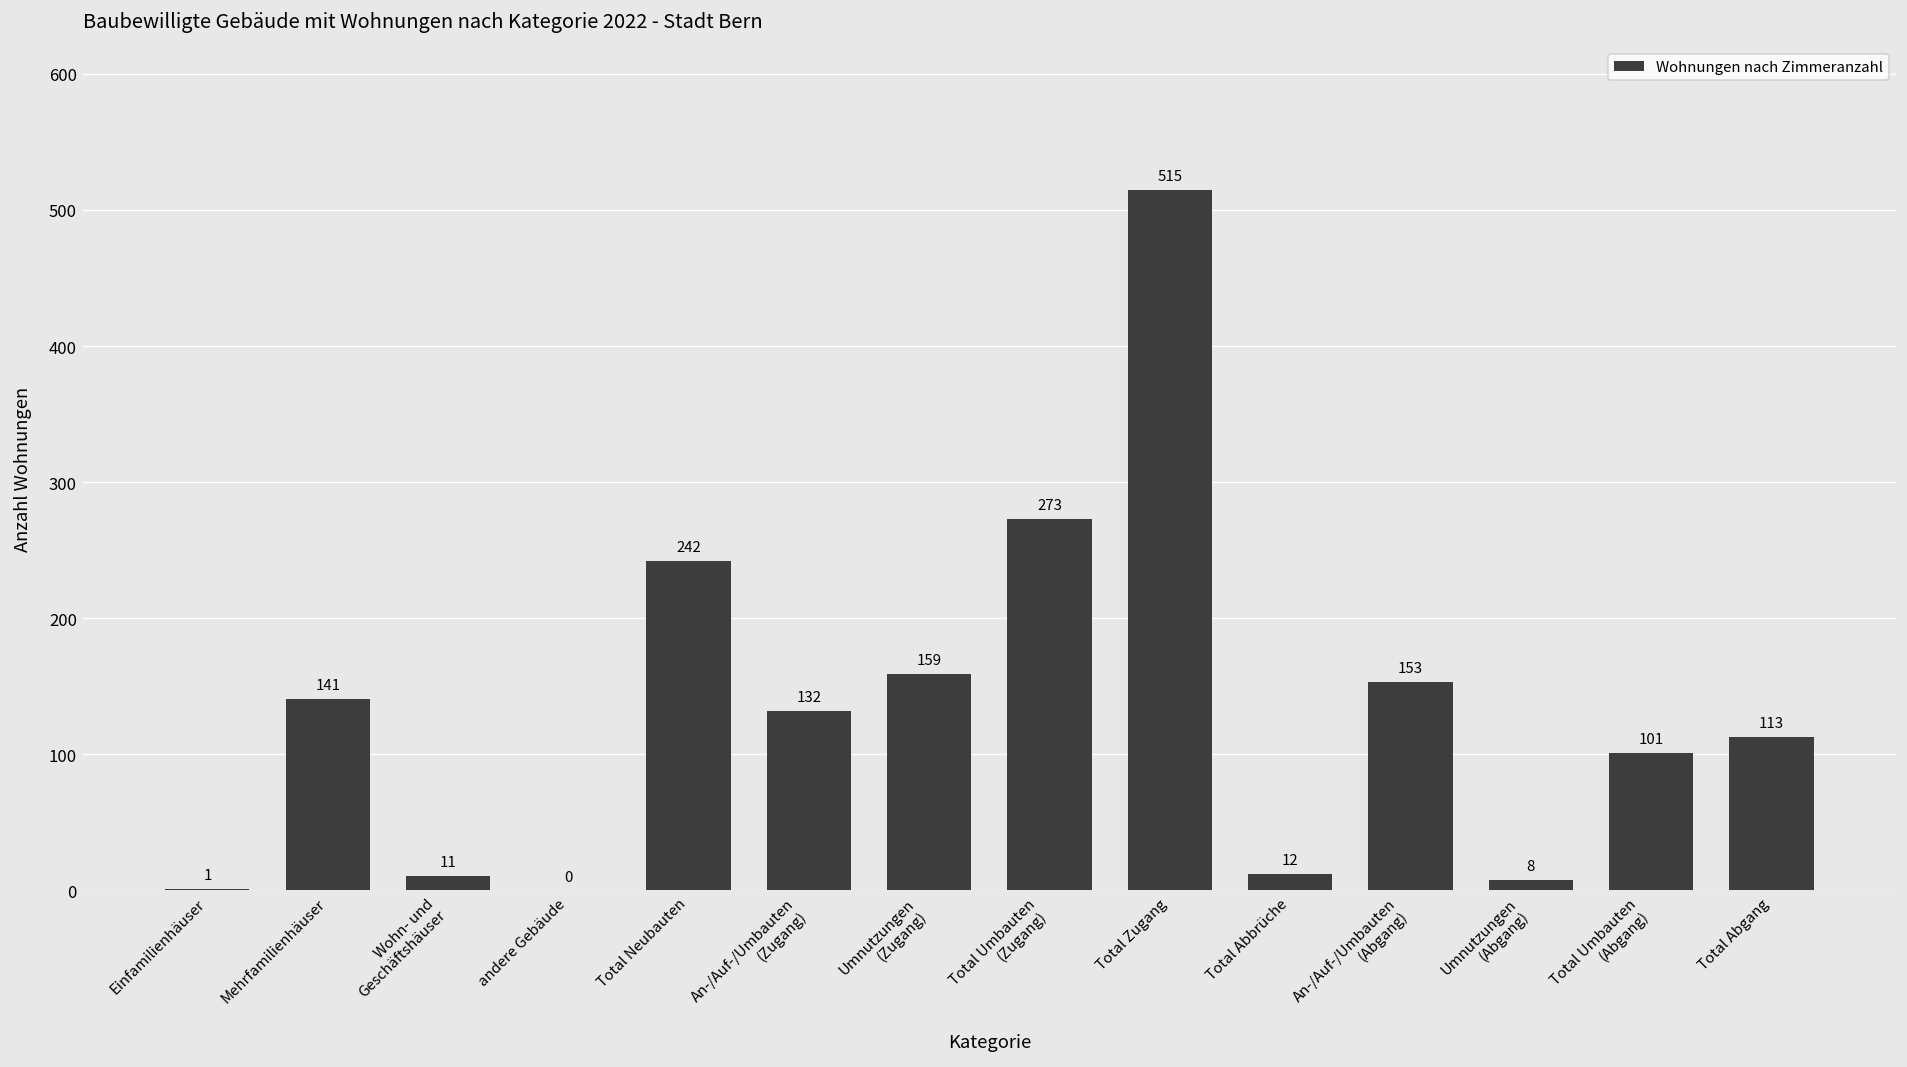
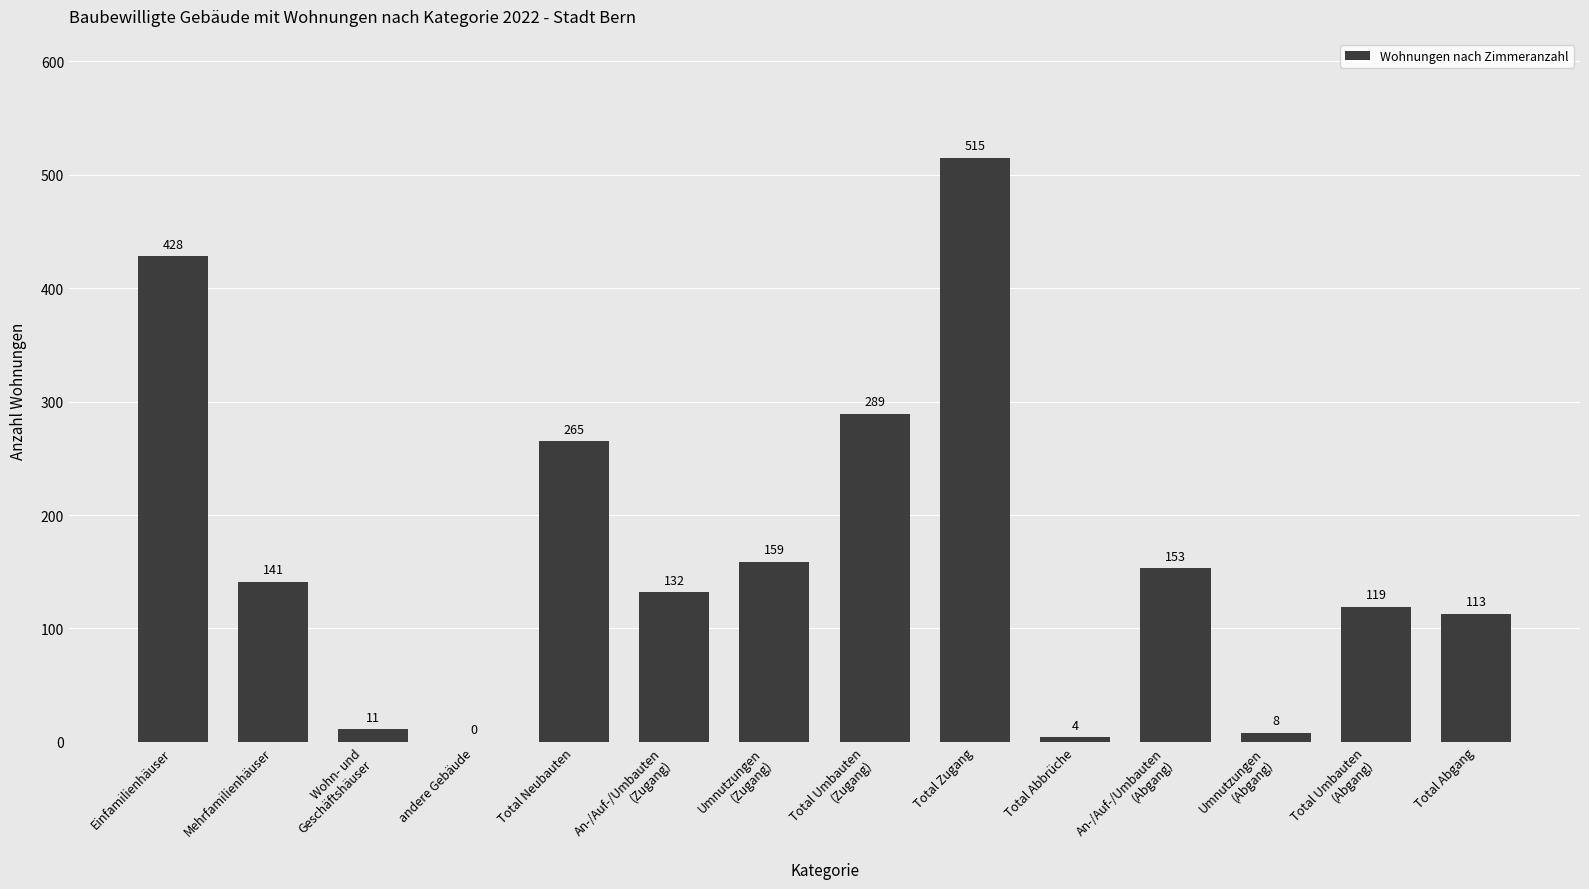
  {
-   "Einfamilienhäuser": 1,
+   "Einfamilienhäuser": 428,
    "Mehrfamilienhäuser": 141,
    "Wohn- und Geschäftshäuser": 11,
    "andere Gebäude": 0,
-   "Total Neubauten": 242,
+   "Total Neubauten": 265,
    "An-/Auf-/Umbauten (Zugang)": 132,
    "Umnutzungen (Zugang)": 159,
-   "Total Umbauten (Zugang)": 273,
+   "Total Umbauten (Zugang)": 289,
    "Total Zugang": 515,
-   "Total Abbrüche": 12,
+   "Total Abbrüche": 4,
    "An-/Auf-/Umbauten (Abgang)": 153,
    "Umnutzungen (Abgang)": 8,
-   "Total Umbauten (Abgang)": 101,
+   "Total Umbauten (Abgang)": 119,
    "Total Abgang": 113
  }
